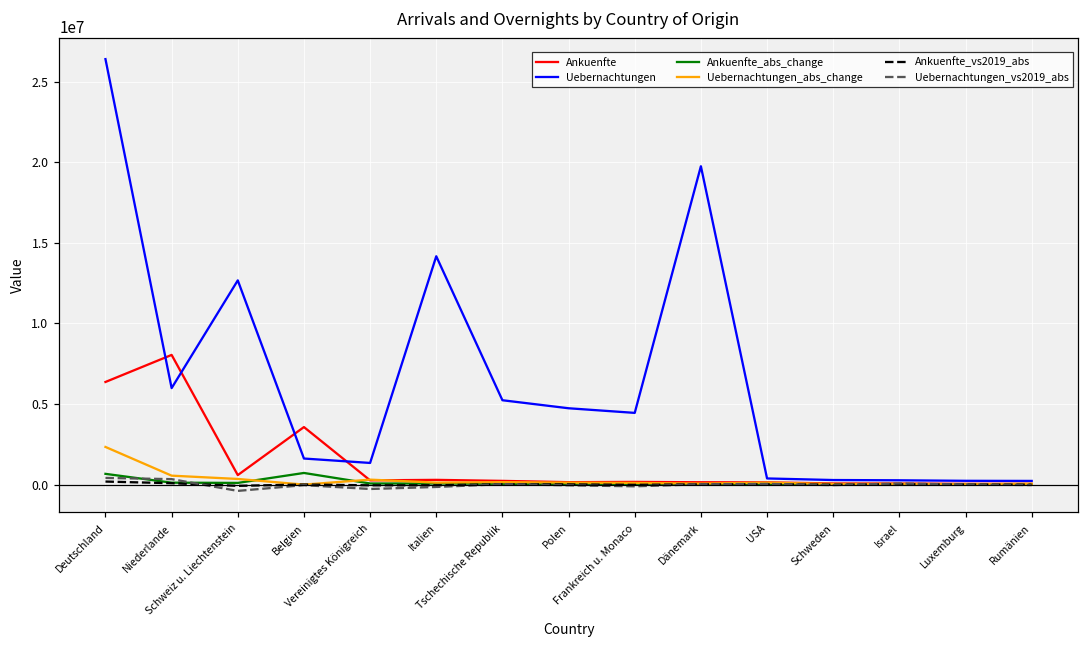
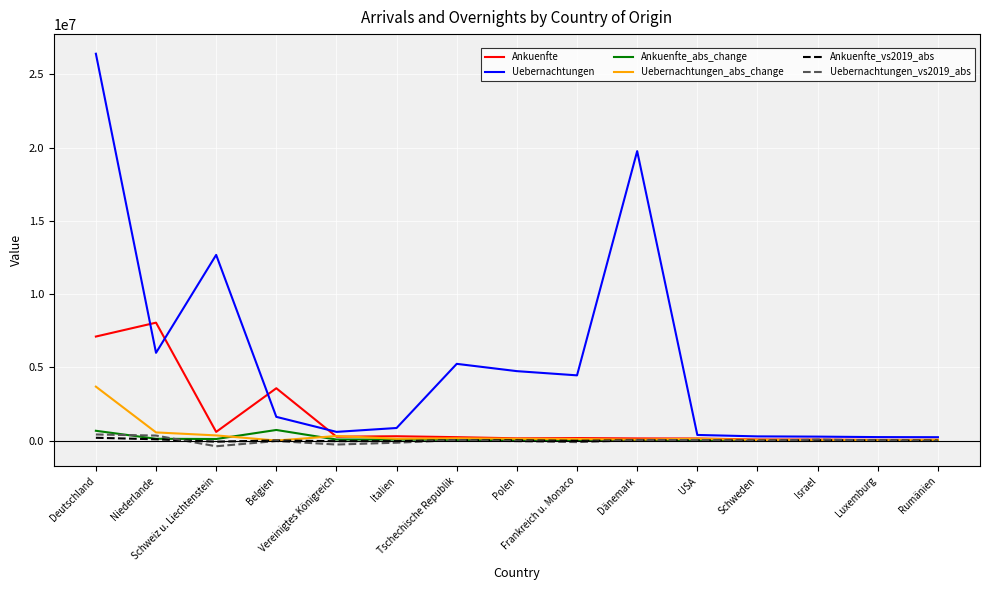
  {
    "Ankuenfte": {
-     "Deutschland": 6400000,
+     "Deutschland": 7100000,
      "Niederlande": 8000000,
      "Schweiz u. Liechtenstein": 600000,
      "Belgien": 3600000
    },
    "Uebernachtungen": {
      "Deutschland": 26400000,
      "Niederlande": 6000000,
      "Schweiz u. Liechtenstein": 12700000,
      "Belgien": 1600000,
-     "Vereinigtes Königreich": 1300000,
-     "Italien": 14200000,
+     "Vereinigtes Königreich": 600000,
+     "Italien": 900000,
      "Tschechische Republik": 5200000,
      "Polen": 4700000,
      "Frankreich u. Monaco": 4400000,
      "Dänemark": 19800000,
      "USA": 400000,
      "Schweden": 300000,
      "Israel": 300000,
      "Luxemburg": 200000,
      "Rumänien": 200000
    },
    "Ankuenfte_abs_change": {
      "Deutschland": 700000,
      "Schweiz u. Liechtenstein": 100000,
      "Belgien": 700000
    },
    "Uebernachtungen_abs_change": {
-     "Deutschland": 2300000,
+     "Deutschland": 3700000,
      "Niederlande": 600000,
      "Schweiz u. Liechtenstein": 300000
    },
    "Ankuenfte_vs2019_abs": {
      "Deutschland": 200000,
      "Schweiz u. Liechtenstein": -100000
    },
    "Uebernachtungen_vs2019_abs": {
      "Deutschland": 400000,
      "Niederlande": 300000,
      "Schweiz u. Liechtenstein": -400000,
      "Vereinigtes Königreich": -300000
    }
  }
